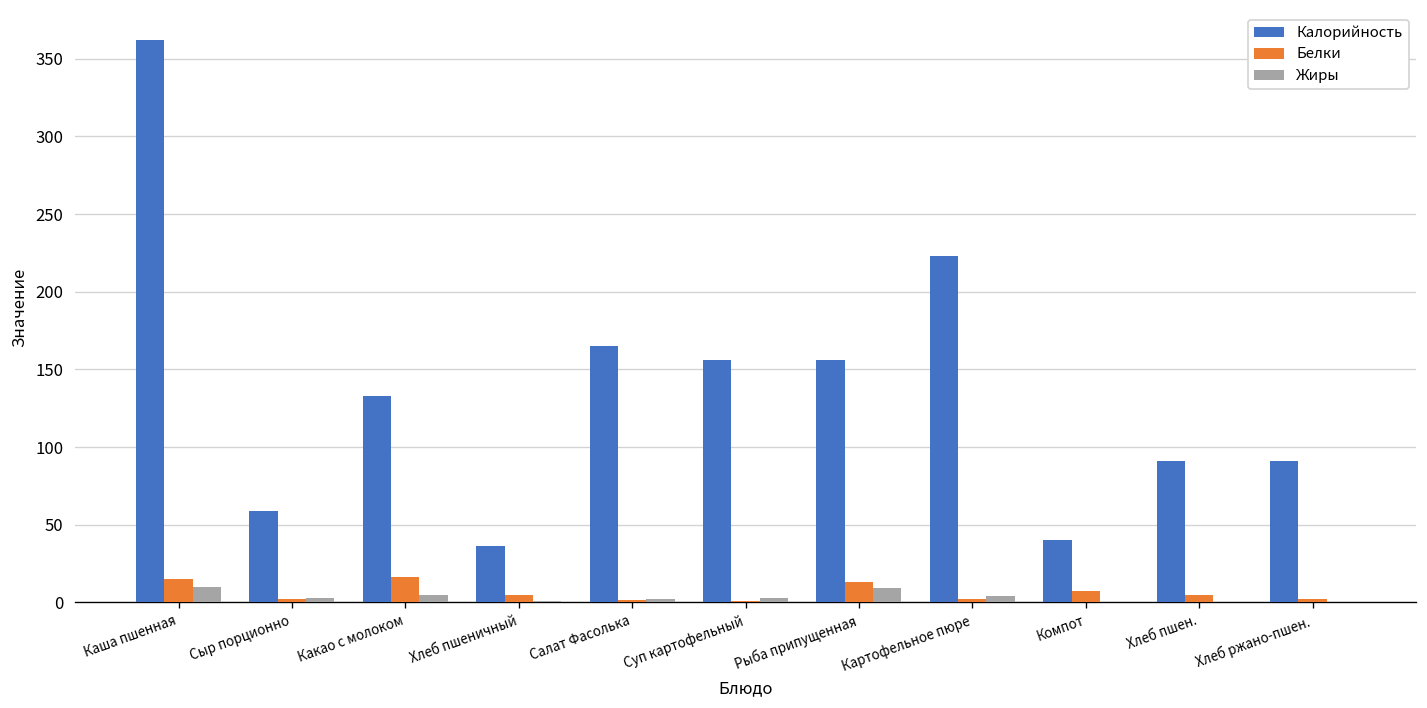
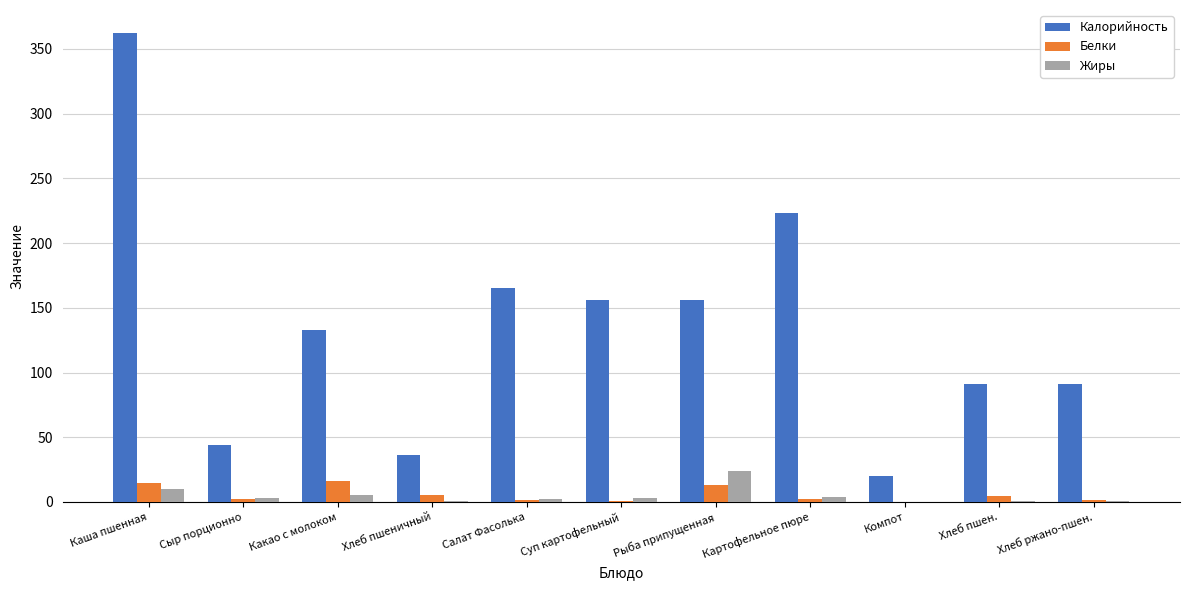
  {
    "Калорийность": {
      "Каша пшенная": 362,
-     "Сыр порционно": 59,
+     "Сыр порционно": 44,
      "Какао с молоком": 133,
      "Хлеб пшеничный": 36,
      "Салат Фасолька": 165,
      "Суп картофельный": 156,
      "Рыба припущенная": 156,
      "Картофельное пюре": 223,
-     "Компот": 40,
+     "Компот": 20,
      "Хлеб пшен.": 91,
      "Хлеб ржано-пшен.": 91
    },
    "Белки": {
      "Каша пшенная": 15,
      "Сыр порционно": 2,
      "Какао с молоком": 16,
      "Хлеб пшеничный": 5,
      "Рыба припущенная": 13,
      "Картофельное пюре": 2,
-     "Компот": 7,
+     "Компот": 0,
      "Хлеб пшен.": 5
    },
    "Жиры": {
      "Каша пшенная": 10,
      "Сыр порционно": 3,
      "Какао с молоком": 5,
      "Салат Фасолька": 2,
      "Суп картофельный": 3,
-     "Рыба припущенная": 9,
+     "Рыба припущенная": 24,
      "Картофельное пюре": 4,
      "Компот": 0
    }
  }
